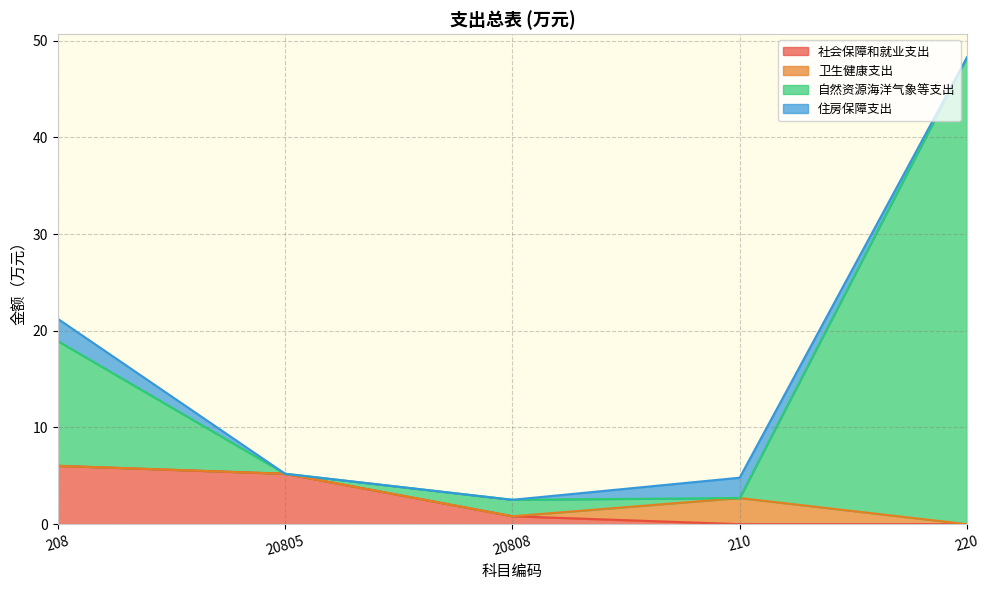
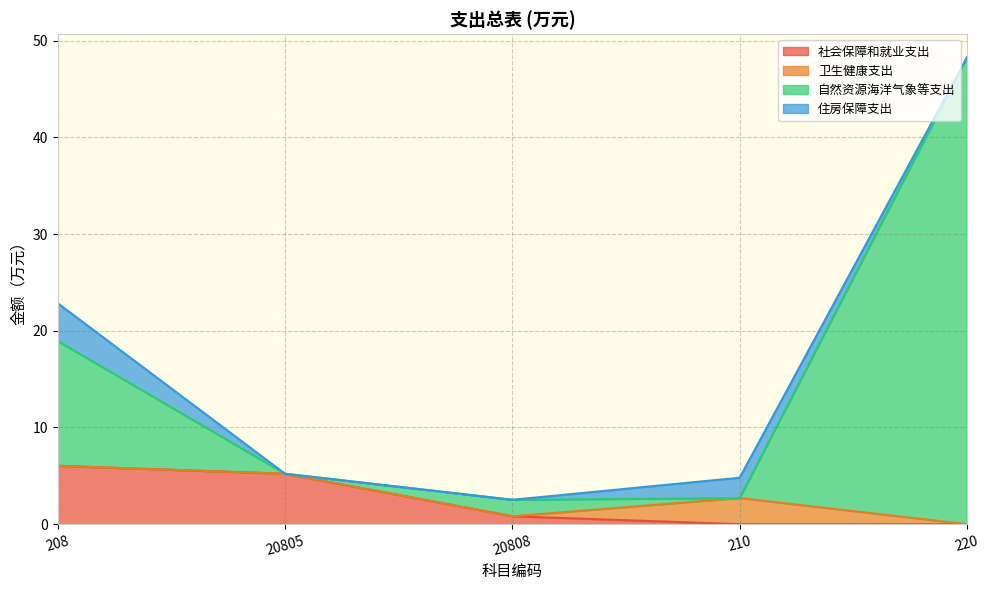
  {
    "自然资源海洋气象等支出": {
      "208": 13
    },
    "住房保障支出": {
-     "208": 2,
+     "208": 4,
      "210": 2
    }
  }
